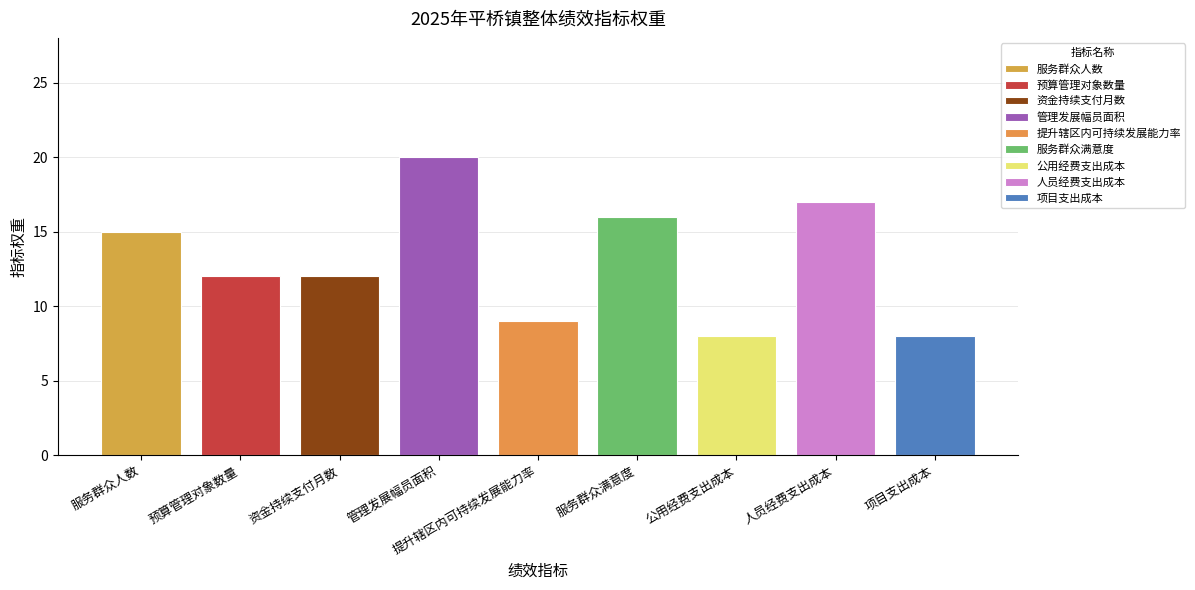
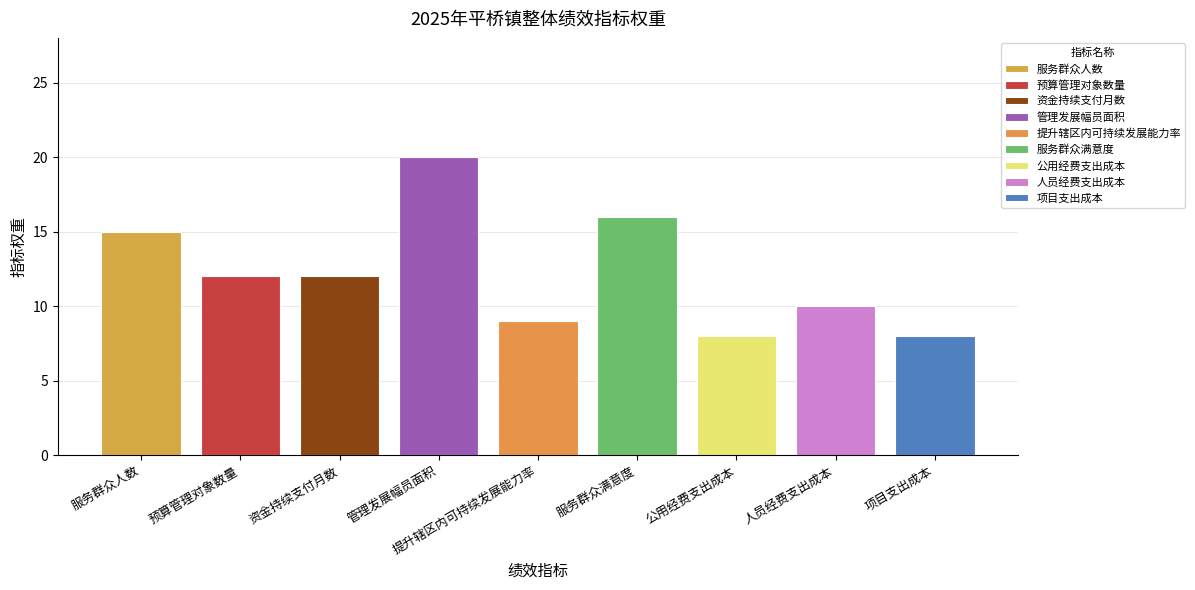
  {
    "预算管理对象数量": {
      "预算管理对象数量": 12
    },
    "资金持续支付月数": {
      "资金持续支付月数": 12
    },
    "管理发展幅员面积": {
      "管理发展幅员面积": 20
    },
    "服务群众满意度": {
      "服务群众满意度": 16
    },
    "公用经费支出成本": {
      "公用经费支出成本": 8
    },
    "人员经费支出成本": {
-     "人员经费支出成本": 17
+     "人员经费支出成本": 10
    },
    "项目支出成本": {
      "项目支出成本": 8
    }
  }
